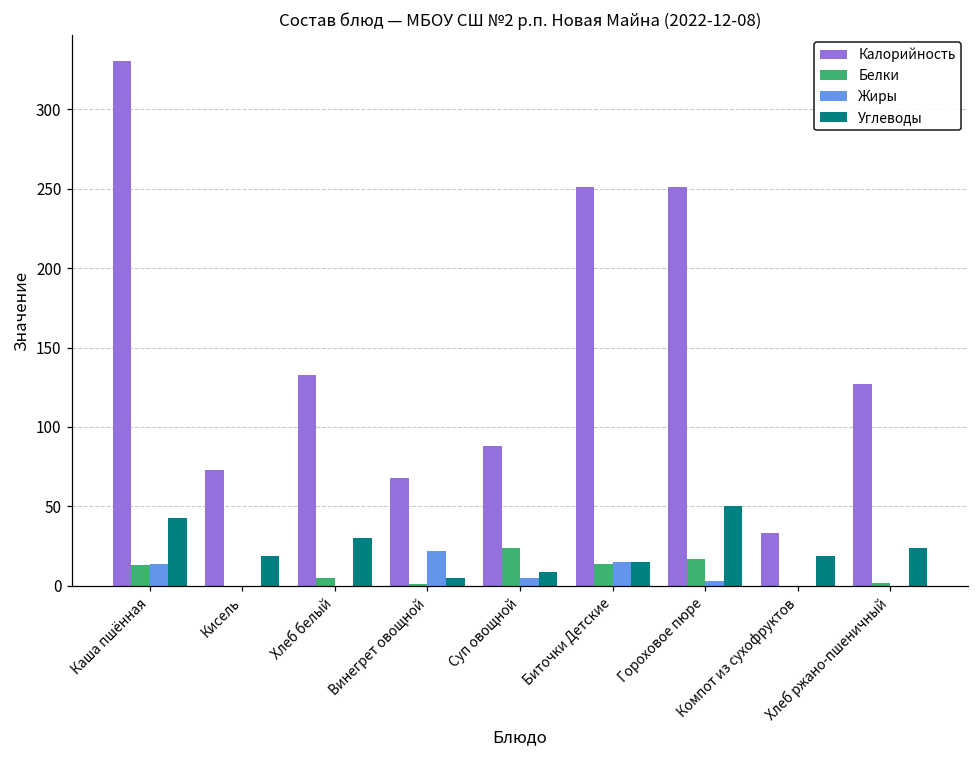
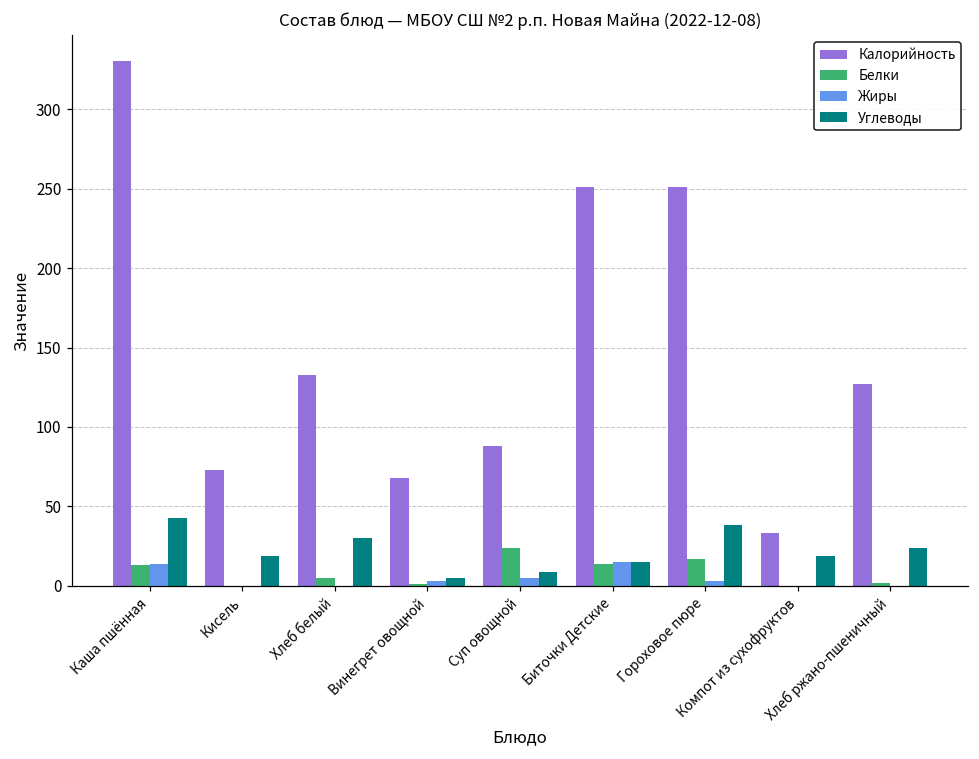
  {
    "Калорийность": {
      "Каша пшённая": 330,
      "Кисель": 73,
      "Хлеб белый": 133,
      "Винегрет овощной": 68,
      "Суп овощной": 88,
      "Биточки Детские": 251,
      "Гороховое пюре": 251,
      "Компот из сухофруктов": 33,
      "Хлеб ржано-пшеничный": 127
    },
    "Белки": {
      "Каша пшённая": 13,
      "Кисель": 0,
      "Хлеб белый": 5,
      "Суп овощной": 24,
      "Биточки Детские": 14,
      "Гороховое пюре": 17,
      "Компот из сухофруктов": 0,
      "Хлеб ржано-пшеничный": 2
    },
    "Жиры": {
      "Каша пшённая": 14,
      "Кисель": 0,
      "Хлеб белый": 0,
-     "Винегрет овощной": 22,
+     "Винегрет овощной": 3,
      "Суп овощной": 5,
      "Биточки Детские": 15,
      "Гороховое пюре": 3,
      "Компот из сухофруктов": 0,
      "Хлеб ржано-пшеничный": 0
    },
    "Углеводы": {
      "Каша пшённая": 43,
      "Кисель": 19,
      "Хлеб белый": 30,
      "Винегрет овощной": 5,
      "Суп овощной": 9,
      "Биточки Детские": 15,
-     "Гороховое пюре": 50,
+     "Гороховое пюре": 38,
      "Компот из сухофруктов": 19,
      "Хлеб ржано-пшеничный": 24
    }
  }
